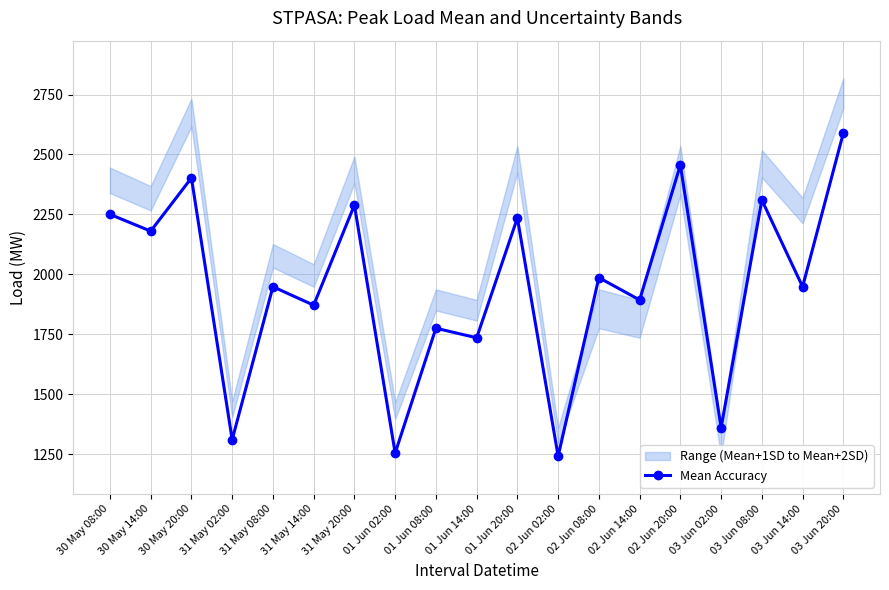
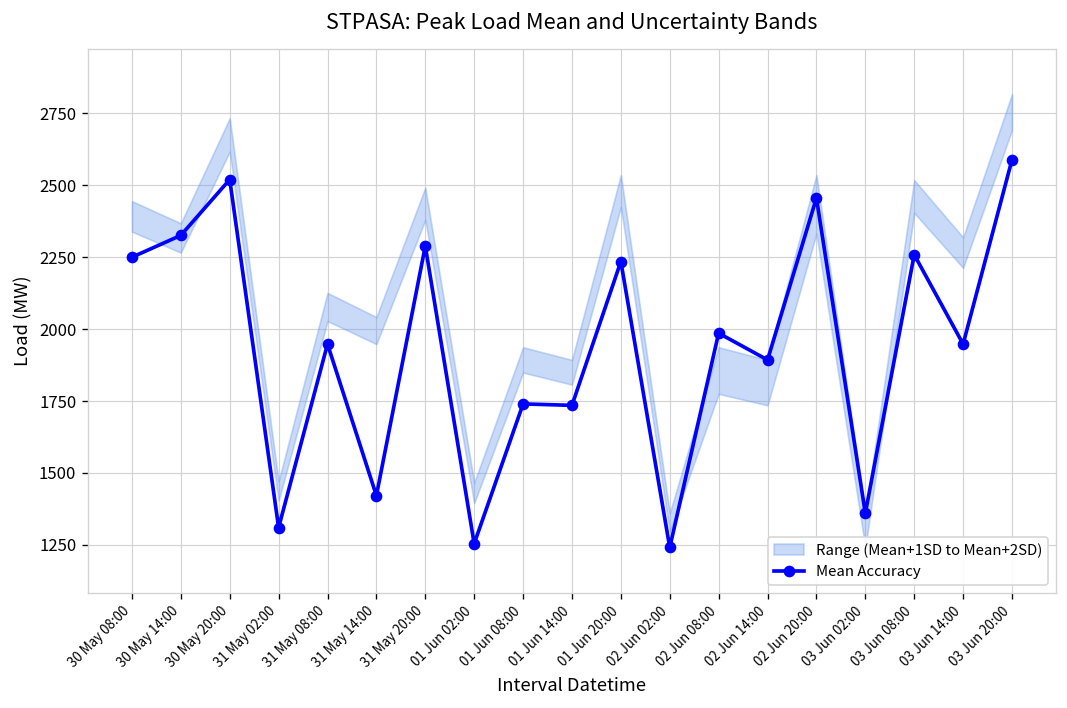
  {
    "Mean Accuracy": {
      "30 May 08:00": 2250,
-     "30 May 14:00": 2180,
-     "30 May 20:00": 2400,
+     "30 May 14:00": 2330,
+     "30 May 20:00": 2520,
      "31 May 02:00": 1310,
      "31 May 08:00": 1950,
-     "31 May 14:00": 1870,
+     "31 May 14:00": 1420,
      "31 May 20:00": 2290,
      "01 Jun 02:00": 1250,
-     "01 Jun 08:00": 1780,
+     "01 Jun 08:00": 1740,
      "01 Jun 14:00": 1740,
      "01 Jun 20:00": 2240,
      "02 Jun 02:00": 1240,
      "02 Jun 08:00": 1990,
      "02 Jun 20:00": 2460,
-     "03 Jun 08:00": 2310,
+     "03 Jun 08:00": 2260,
      "03 Jun 14:00": 1950,
      "03 Jun 20:00": 2590
    }
  }
